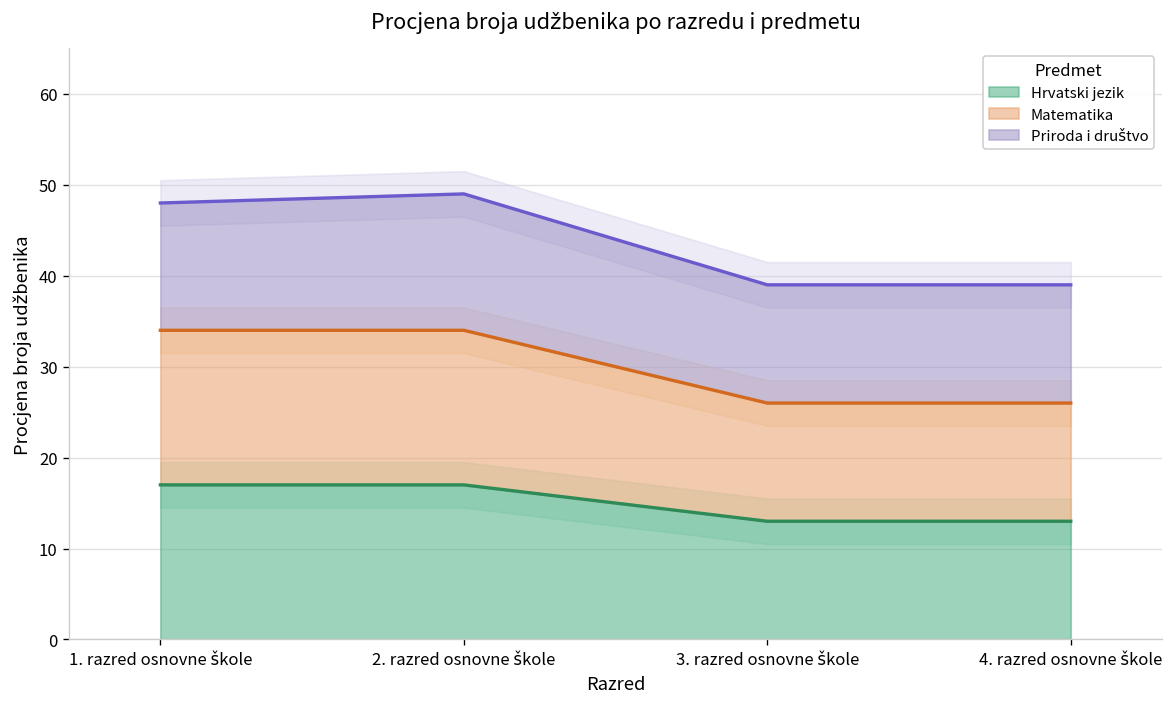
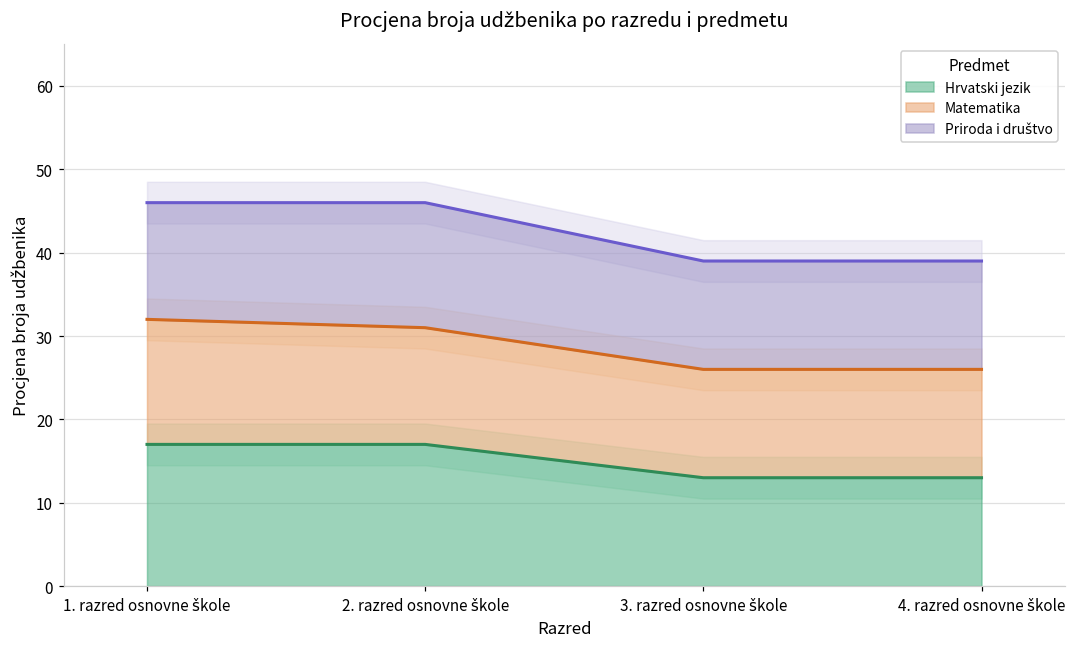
  {
    "Hrvatski jezik": {
      "1. razred osnovne škole": 17,
      "2. razred osnovne škole": 17,
      "3. razred osnovne škole": 13,
      "4. razred osnovne škole": 13
    },
    "Matematika": {
-     "1. razred osnovne škole": 17,
-     "2. razred osnovne škole": 17,
+     "1. razred osnovne škole": 15,
+     "2. razred osnovne škole": 14,
      "3. razred osnovne škole": 13,
      "4. razred osnovne škole": 13
    },
    "Priroda i društvo": {
      "1. razred osnovne škole": 14,
      "2. razred osnovne škole": 15,
      "3. razred osnovne škole": 13,
      "4. razred osnovne škole": 13
    }
  }
